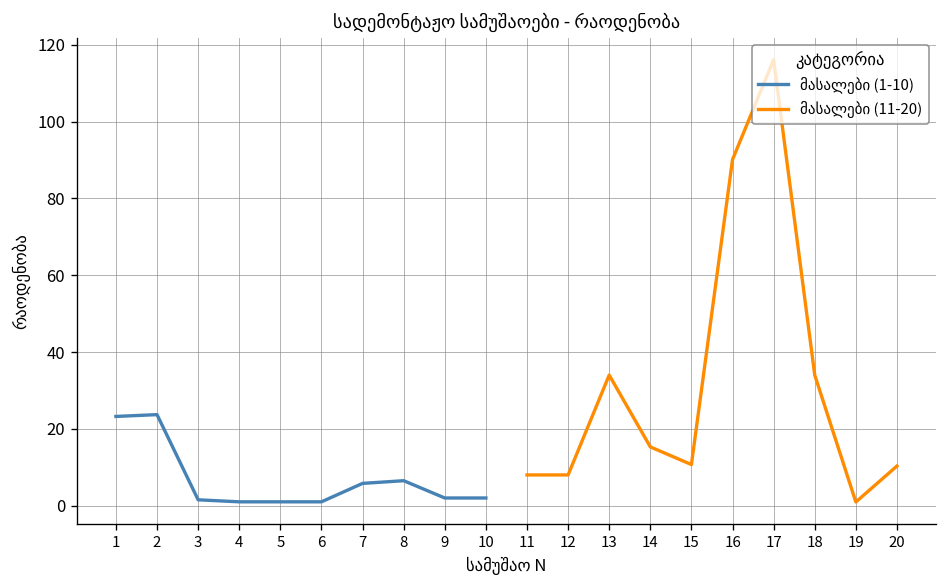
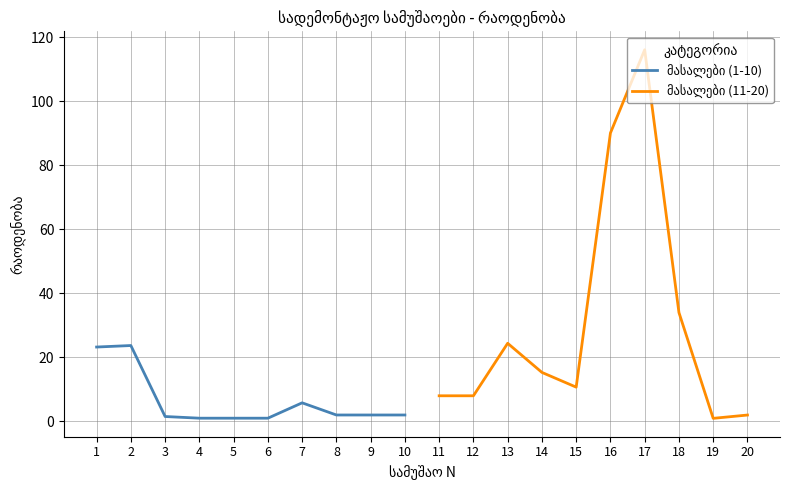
  {
    "მასალები (1-10)": {
      "1": 23,
      "2": 24,
      "3": 2,
      "4": 1,
      "5": 1,
      "6": 1,
      "7": 6,
-     "8": 7,
+     "8": 2,
      "9": 2,
      "10": 2
    },
    "მასალები (11-20)": {
      "11": 8,
      "12": 8,
-     "13": 34,
+     "13": 24,
      "14": 15,
      "15": 11,
      "16": 90,
      "18": 34,
      "19": 1,
-     "20": 10
+     "20": 2
    }
  }
